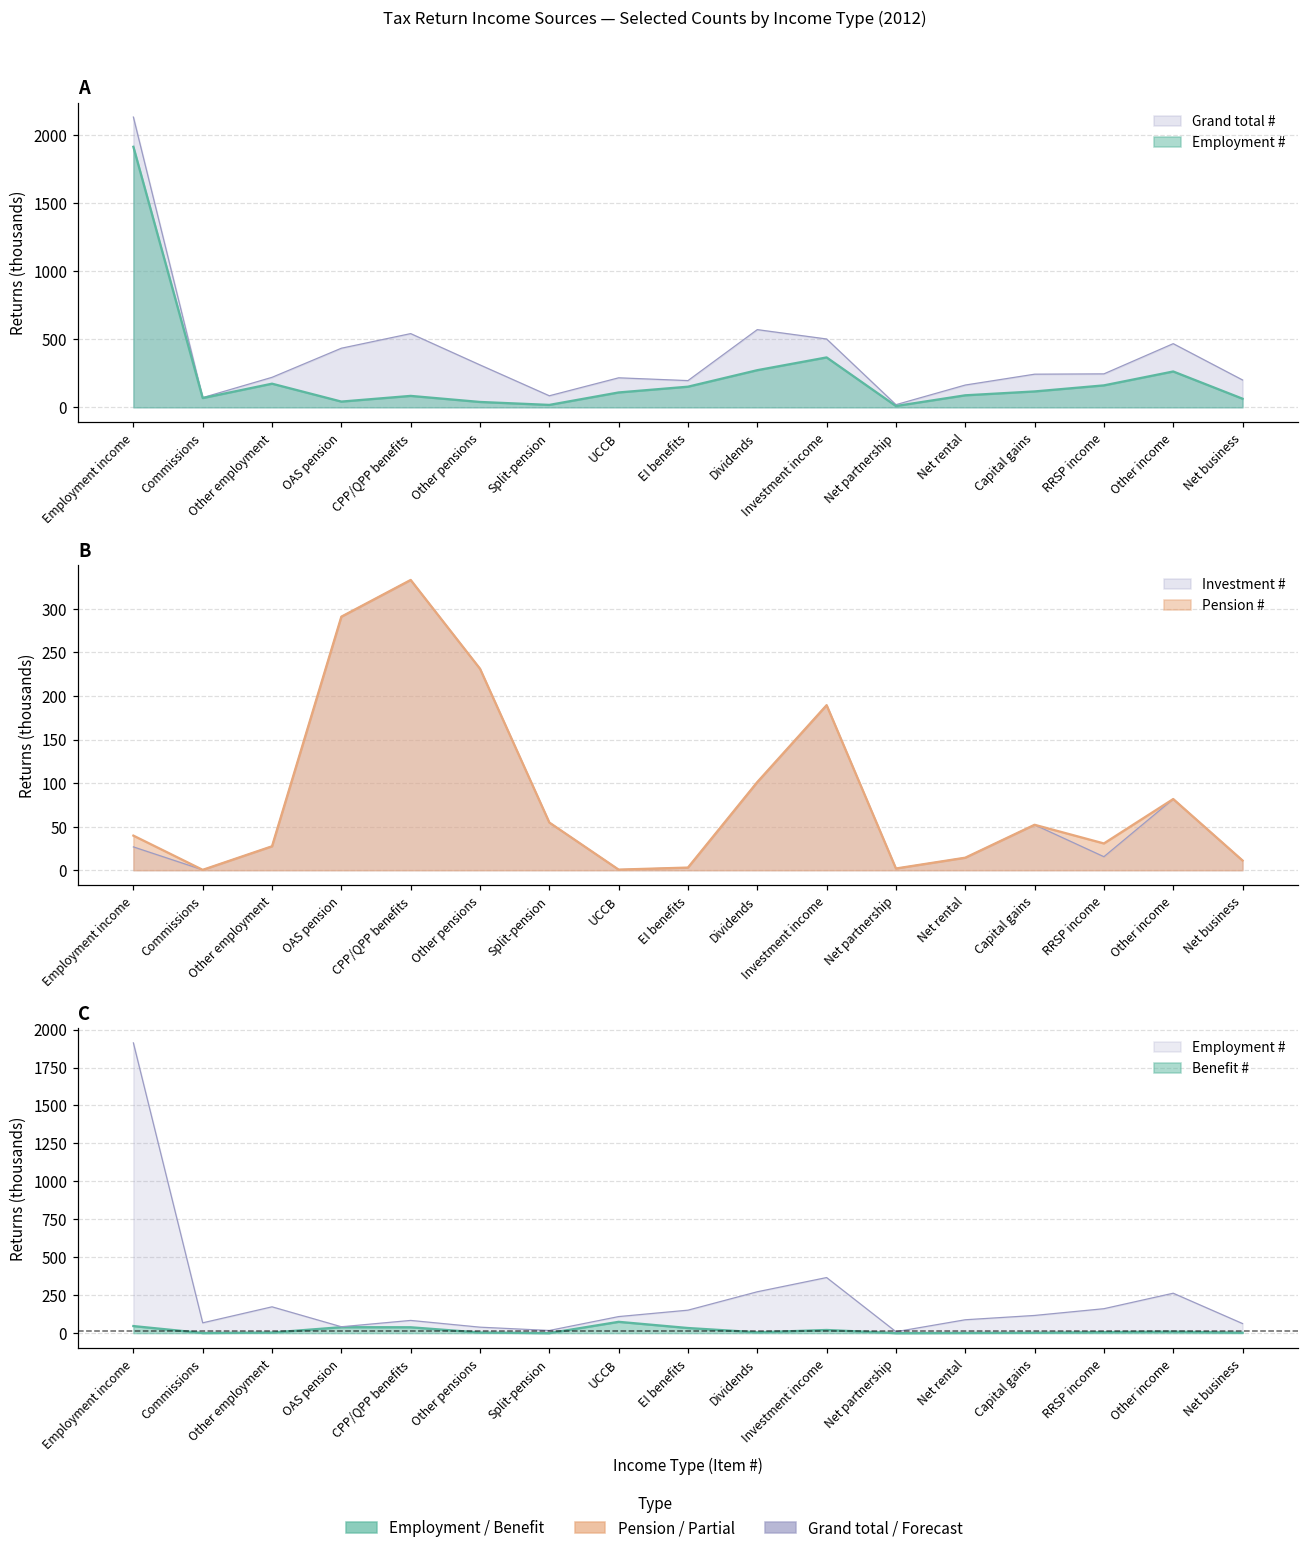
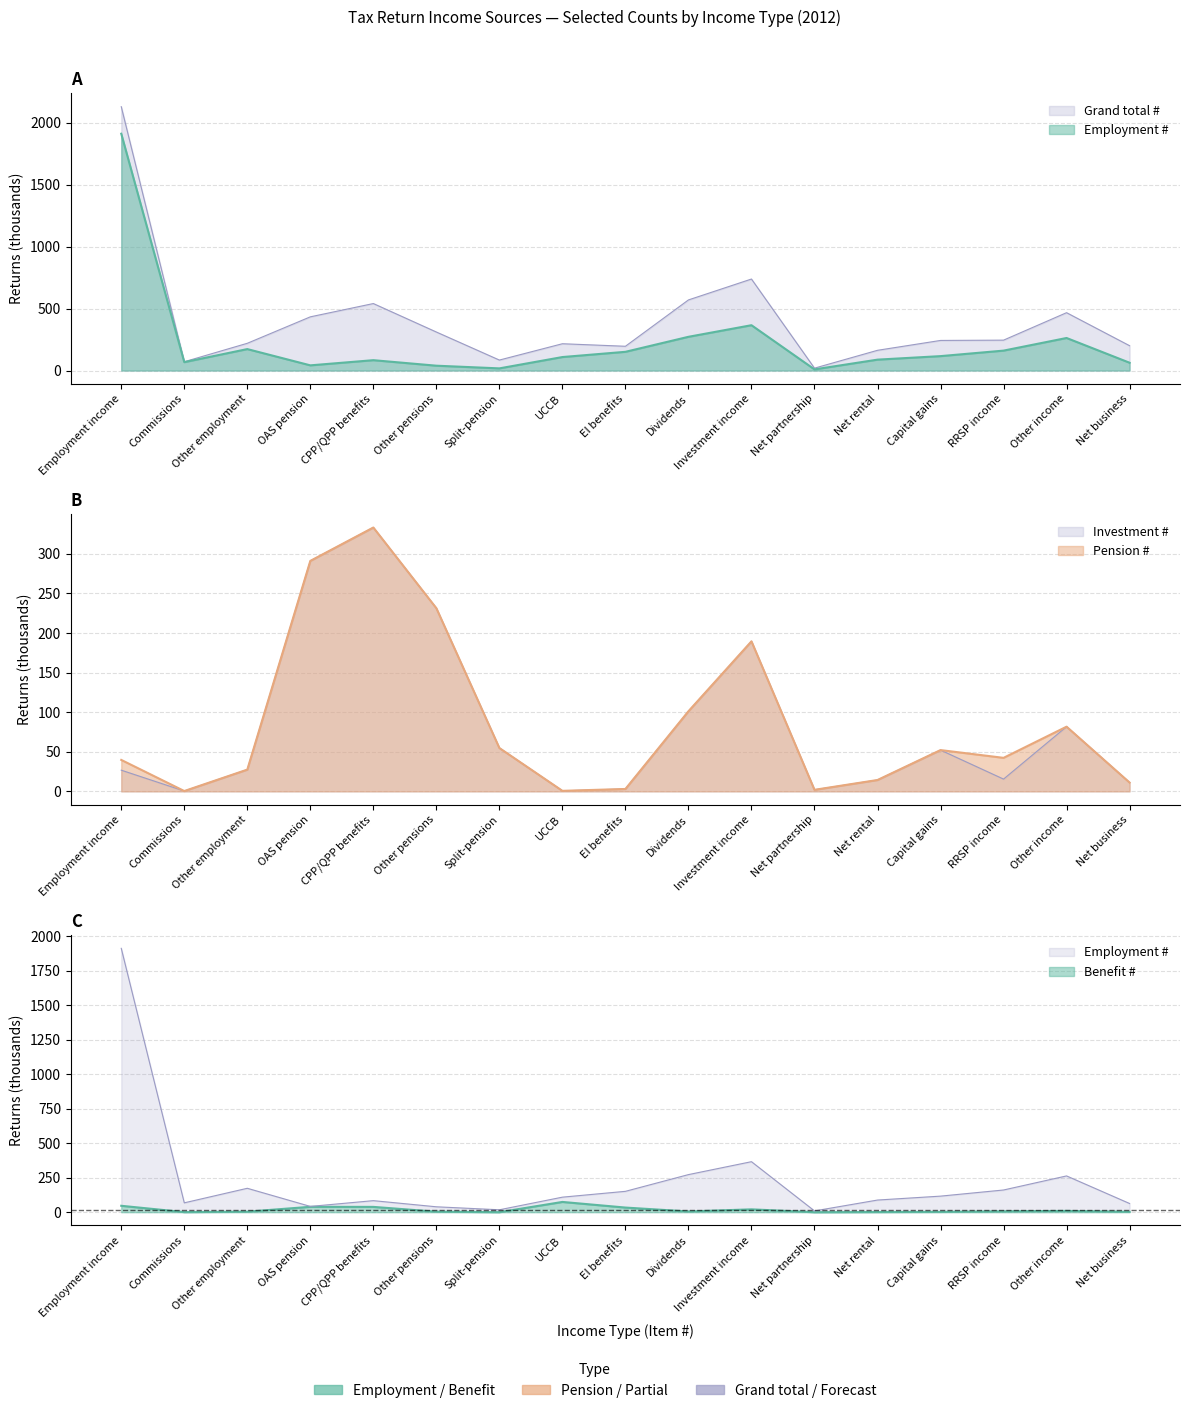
  {
    "A": {
      "Grand total #": {
        "Employment income": 2130,
        "Other employment": 220,
        "OAS pension": 430,
        "CPP/QPP benefits": 540,
        "Other pensions": 310,
        "Split-pension": 80,
        "UCCB": 220,
        "EI benefits": 200,
        "Dividends": 570,
-       "Investment income": 500,
+       "Investment income": 740,
        "Net rental": 160,
        "Capital gains": 240,
        "RRSP income": 250,
        "Other income": 470,
        "Net business": 200
      }
    },
    "B": {
      "Investment #": {
        "Employment income": 30,
        "RRSP income": 20
      },
      "Pension #": {
        "Employment income": 40,
-       "RRSP income": 30
+       "RRSP income": 40
      }
    },
    "C": {
      "Benefit #": {
        "Employment income": 50,
        "Commissions": 0,
        "Other employment": 0,
        "CPP/QPP benefits": 40,
        "Other pensions": 0,
        "UCCB": 70,
        "EI benefits": 30,
        "Dividends": 10,
        "Investment income": 20,
        "Net rental": 0,
        "Capital gains": 0,
        "RRSP income": 10,
        "Other income": 10,
        "Net business": 0
      },
      "Employment #": {
        "Commissions": 70,
        "Other employment": 170,
        "Other pensions": 40,
        "Dividends": 270,
        "Net rental": 90,
        "Net business": 60
      }
    }
  }
